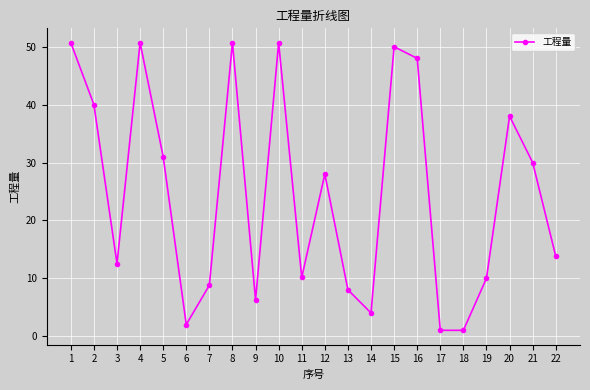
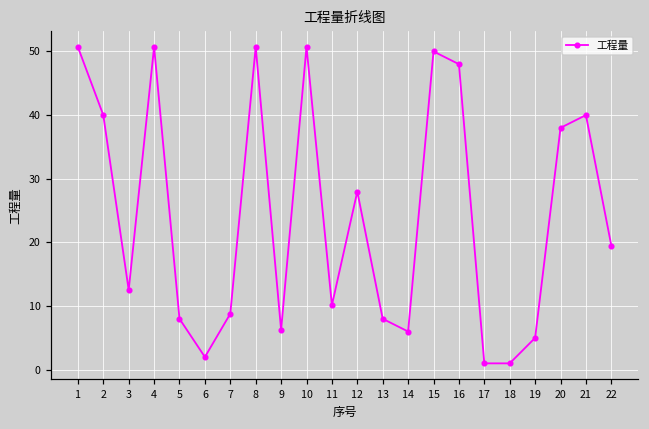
  {
    "1": 51,
    "2": 40,
    "3": 13,
    "4": 51,
-   "5": 31,
+   "5": 8,
    "6": 2,
    "7": 9,
    "8": 51,
    "9": 6,
    "10": 51,
    "11": 10,
    "12": 28,
    "13": 8,
-   "14": 4,
+   "14": 6,
    "15": 50,
    "16": 48,
    "17": 1,
    "18": 1,
-   "19": 10,
+   "19": 5,
    "20": 38,
-   "21": 30,
-   "22": 14
+   "21": 40,
+   "22": 20
  }
